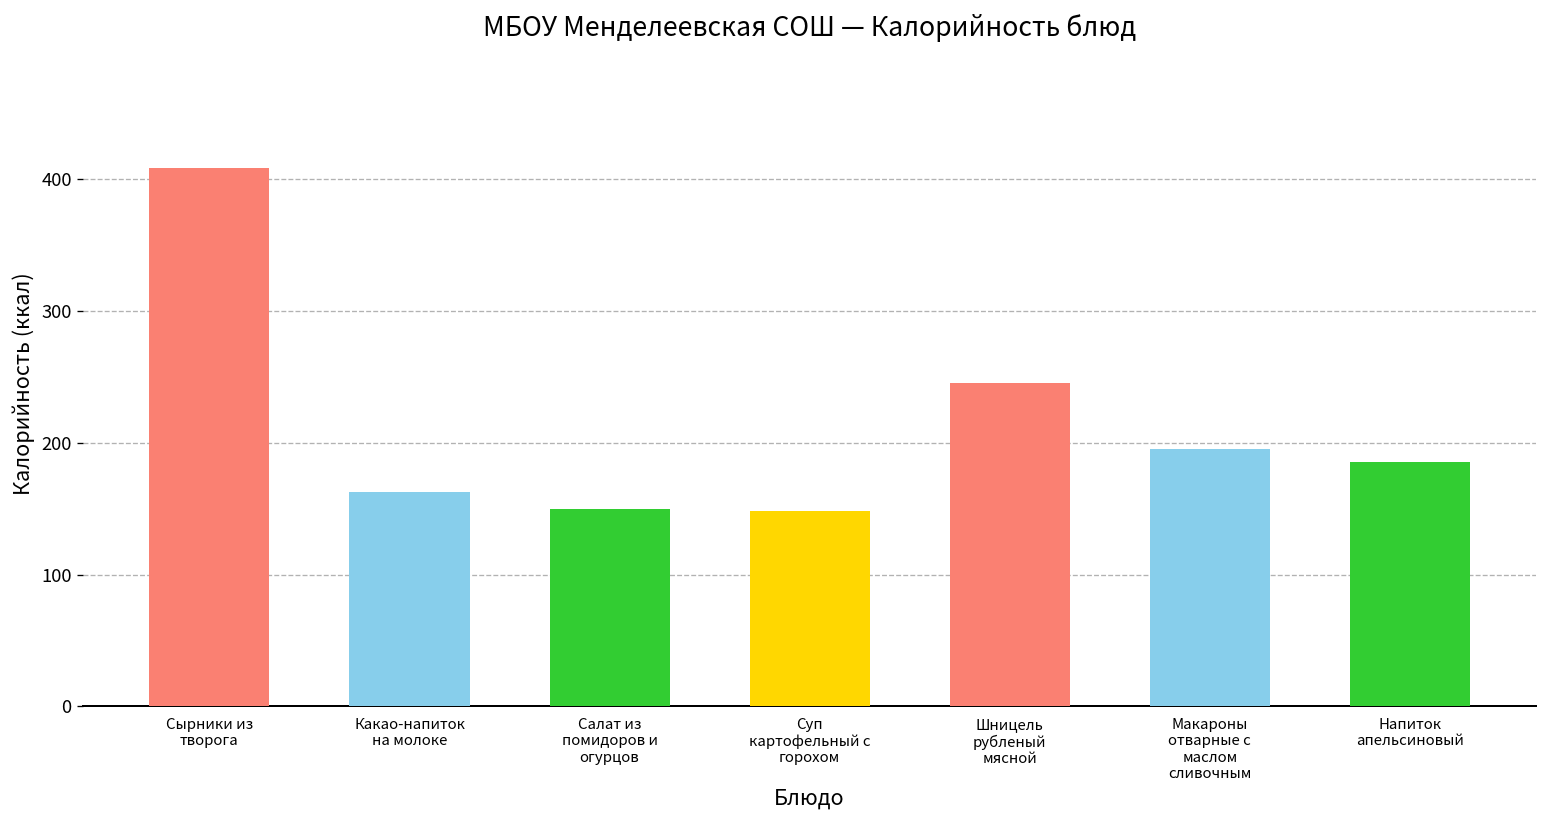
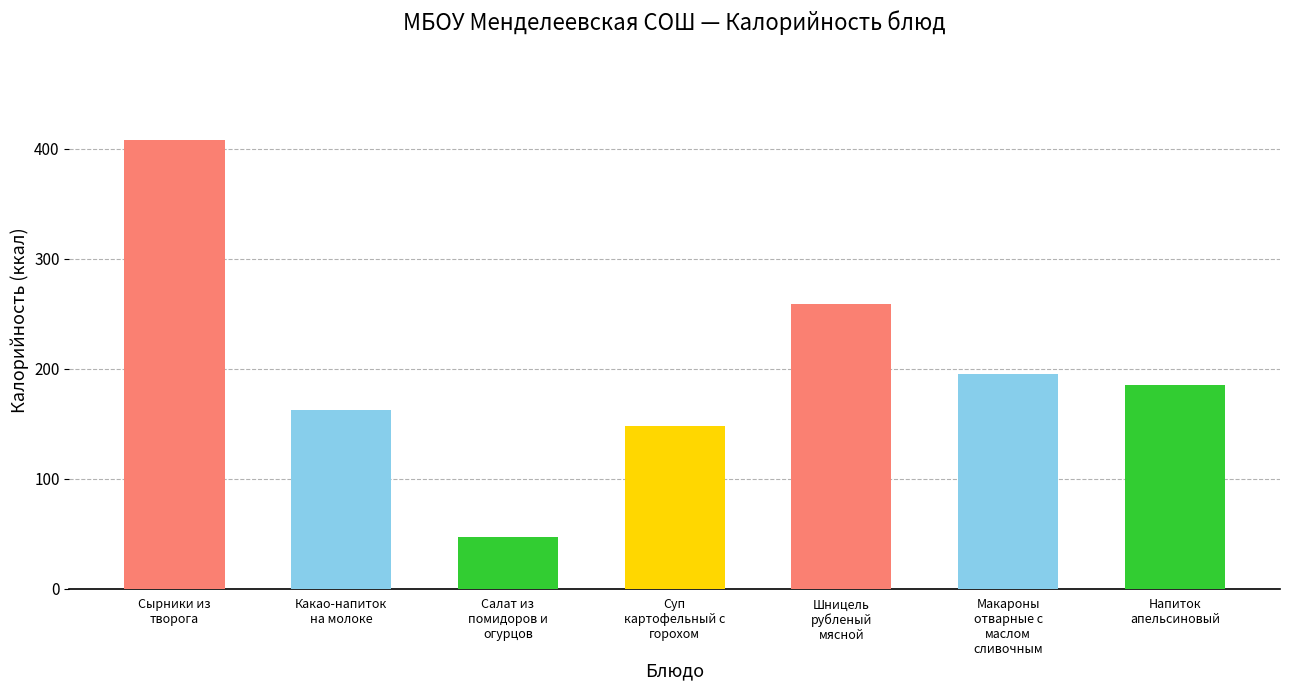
  {
    "Сырники из творога": 408,
    "Какао-напиток на молоке": 163,
-   "Салат из помидоров и огурцов": 150,
+   "Салат из помидоров и огурцов": 47,
    "Суп картофельный с горохом": 148,
-   "Шницель рубленый мясной": 245,
+   "Шницель рубленый мясной": 259,
    "Макароны отварные с маслом сливочным": 195,
    "Напиток апельсиновый": 185
  }
